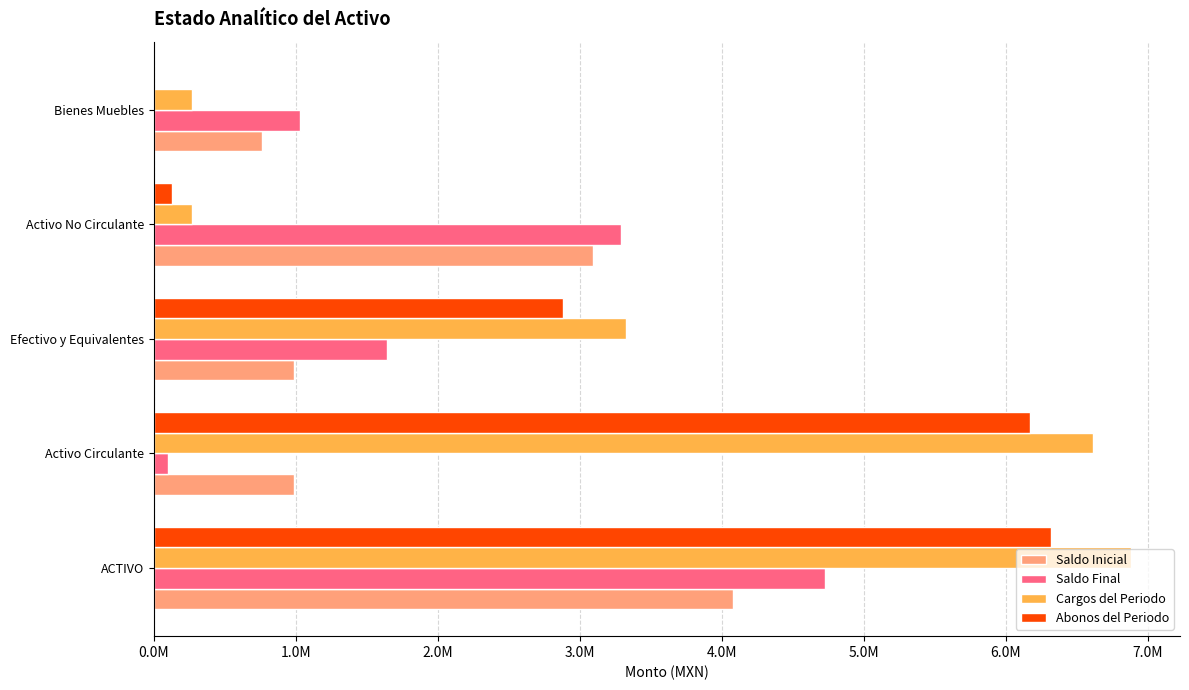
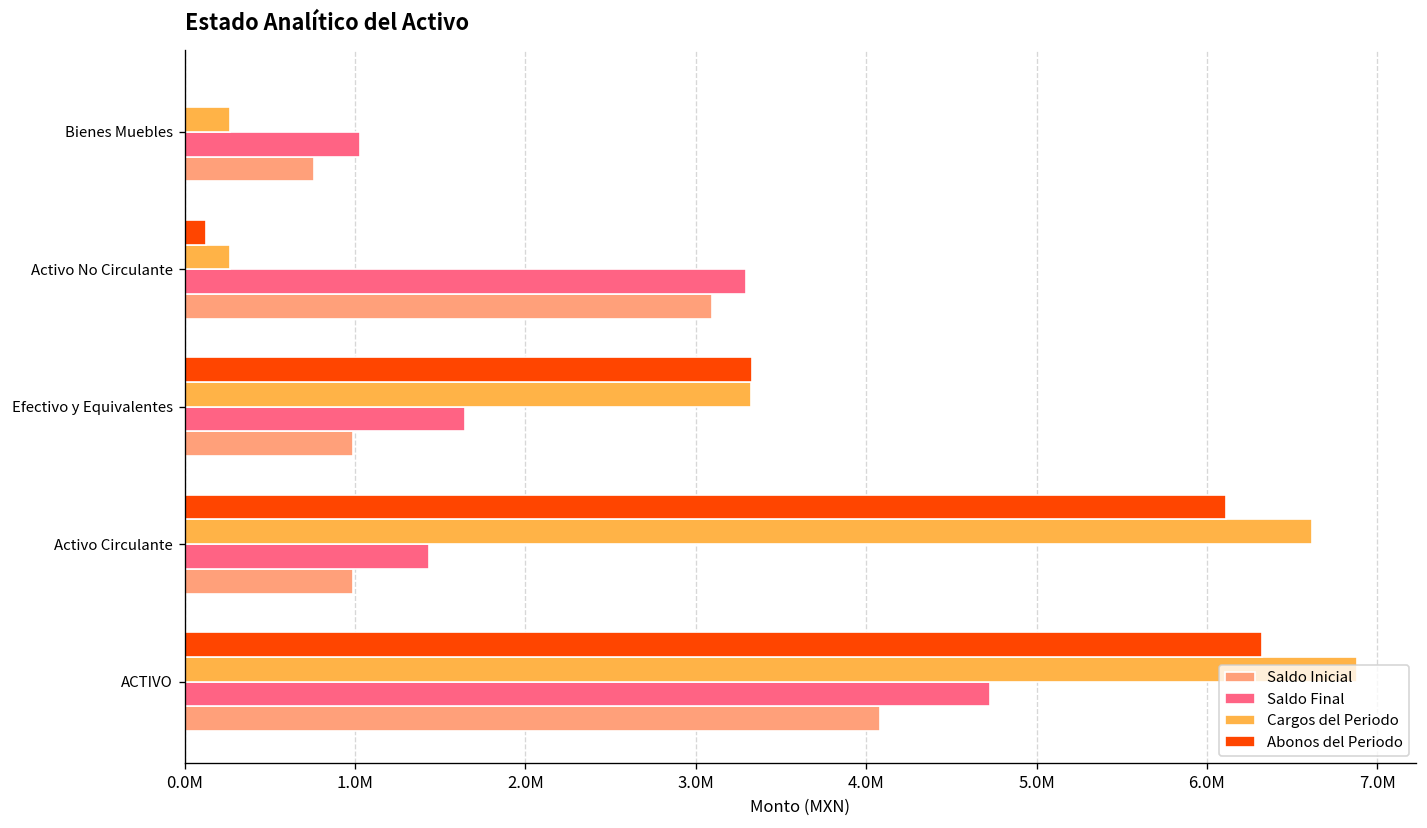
  {
    "Saldo Final": {
      "Bienes Muebles": 1030000,
      "Activo No Circulante": 3290000,
      "Efectivo y Equivalentes": 1640000,
-     "Activo Circulante": 100000,
+     "Activo Circulante": 1430000,
      "ACTIVO": 4720000
    },
    "Abonos del Periodo": {
      "Bienes Muebles": 0,
      "Activo No Circulante": 130000,
-     "Efectivo y Equivalentes": 2880000,
-     "Activo Circulante": 6170000,
+     "Efectivo y Equivalentes": 3330000,
+     "Activo Circulante": 6110000,
      "ACTIVO": 6320000
    }
  }
